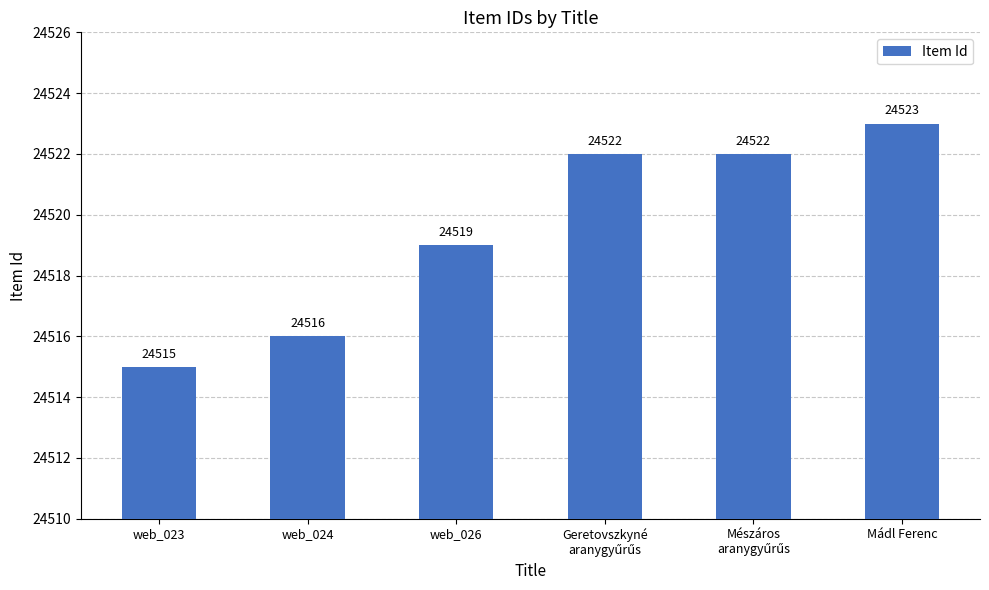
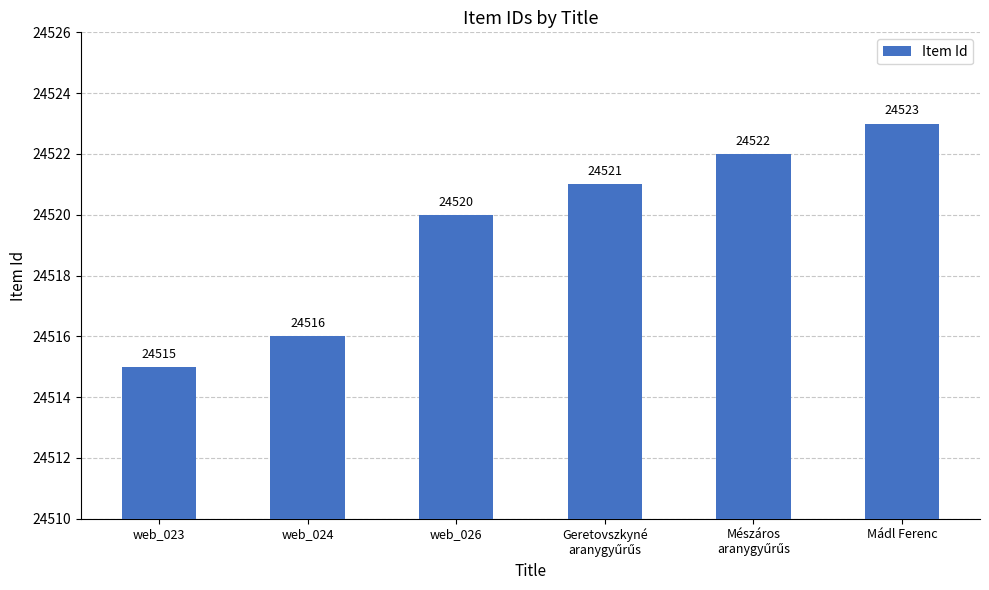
  {
    "web_023": 24515,
    "web_024": 24516,
-   "web_026": 24519,
-   "Geretovszkyné aranygyűrűs": 24522,
+   "web_026": 24520,
+   "Geretovszkyné aranygyűrűs": 24521,
    "Mészáros aranygyűrűs": 24522,
    "Mádl Ferenc": 24523
  }
